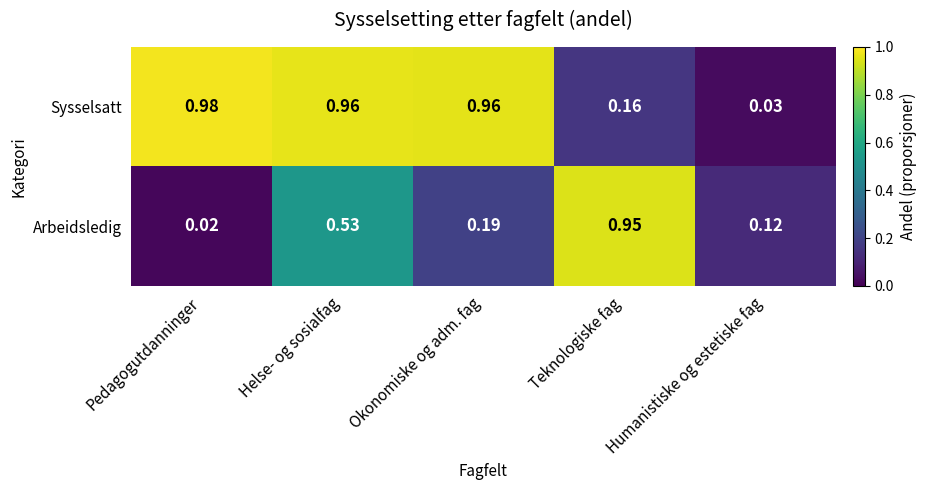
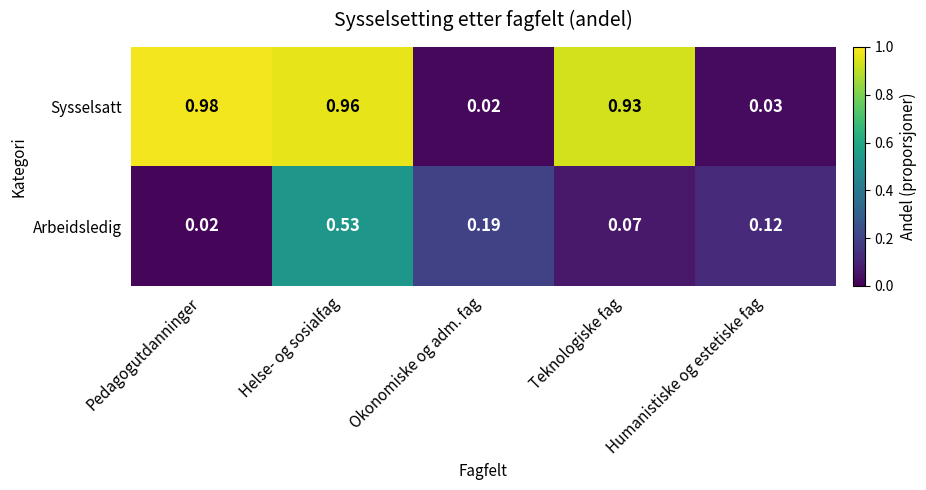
  {
    "Sysselsatt": {
      "Pedagogutdanninger": 0.98,
      "Helse- og sosialfag": 0.96,
-     "Okonomiske og adm. fag": 0.96,
-     "Teknologiske fag": 0.16,
+     "Okonomiske og adm. fag": 0.02,
+     "Teknologiske fag": 0.93,
      "Humanistiske og estetiske fag": 0.03
    },
    "Arbeidsledig": {
      "Pedagogutdanninger": 0.02,
      "Helse- og sosialfag": 0.53,
      "Okonomiske og adm. fag": 0.19,
-     "Teknologiske fag": 0.95,
+     "Teknologiske fag": 0.07,
      "Humanistiske og estetiske fag": 0.12
    }
  }
